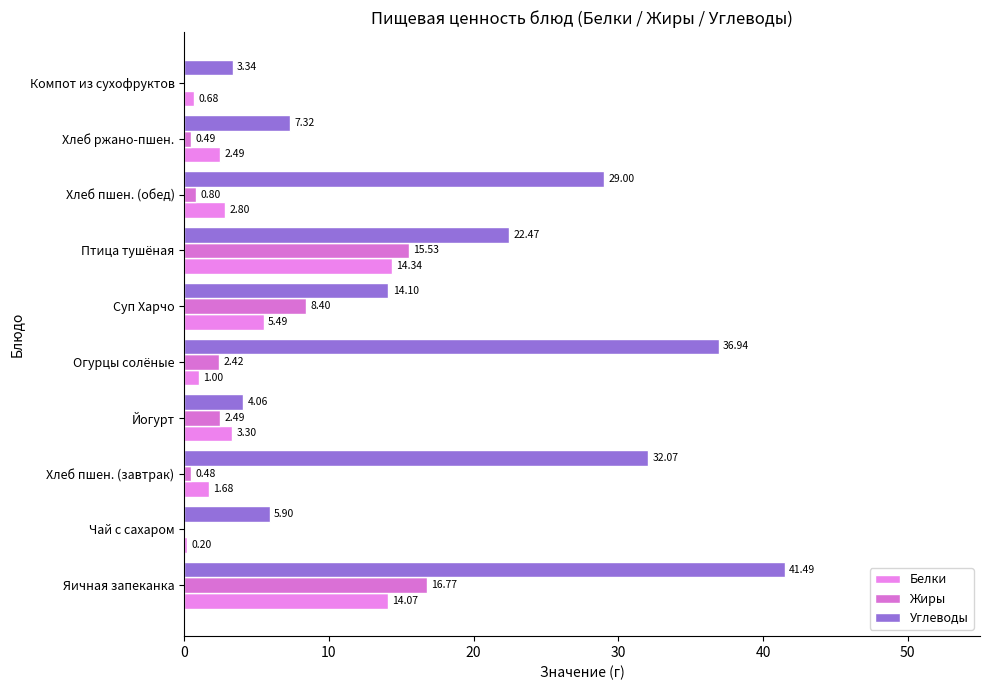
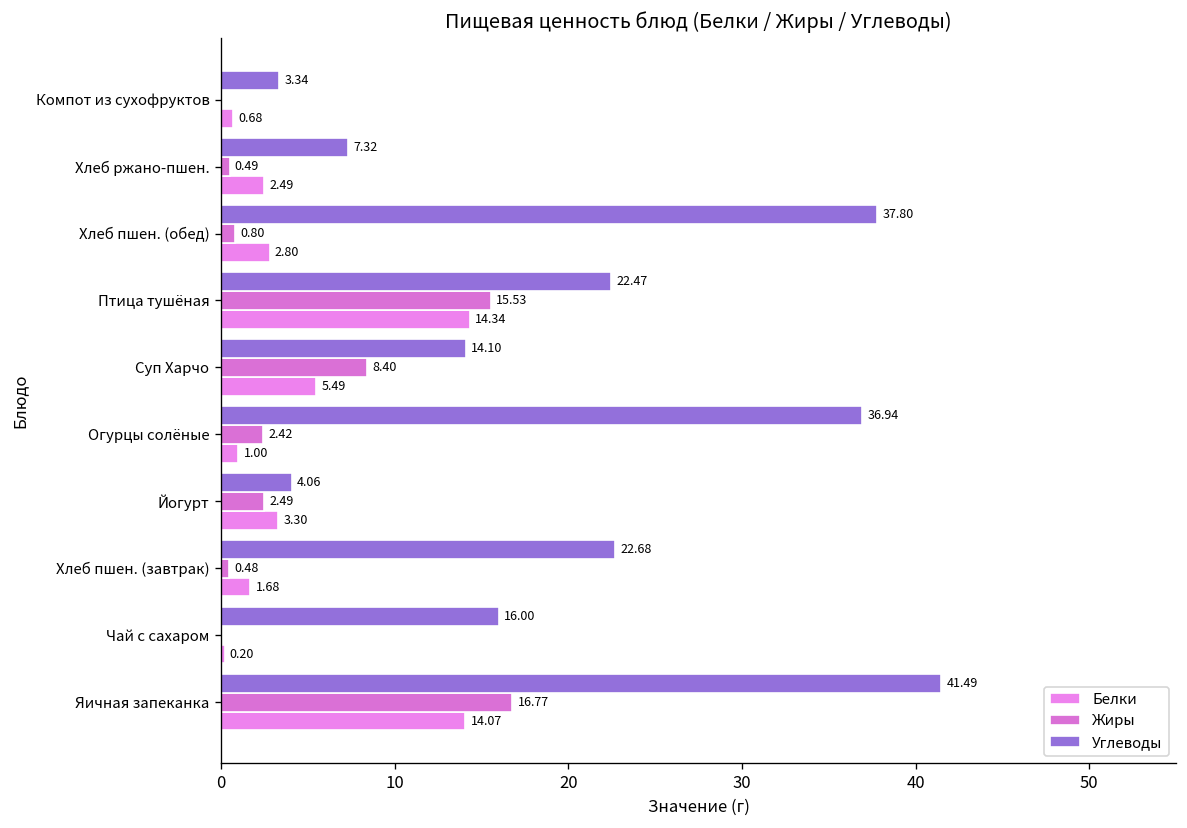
  {
    "Углеводы": {
      "Компот из сухофруктов": 3.34,
      "Хлеб ржано-пшен.": 7.32,
-     "Хлеб пшен. (обед)": 29.00,
+     "Хлеб пшен. (обед)": 37.80,
      "Птица тушёная": 22.47,
      "Суп Харчо": 14.10,
      "Огурцы солёные": 36.94,
      "Йогурт": 4.06,
-     "Хлеб пшен. (завтрак)": 32.07,
-     "Чай с сахаром": 5.90,
+     "Хлеб пшен. (завтрак)": 22.68,
+     "Чай с сахаром": 16.00,
      "Яичная запеканка": 41.49
    }
  }
